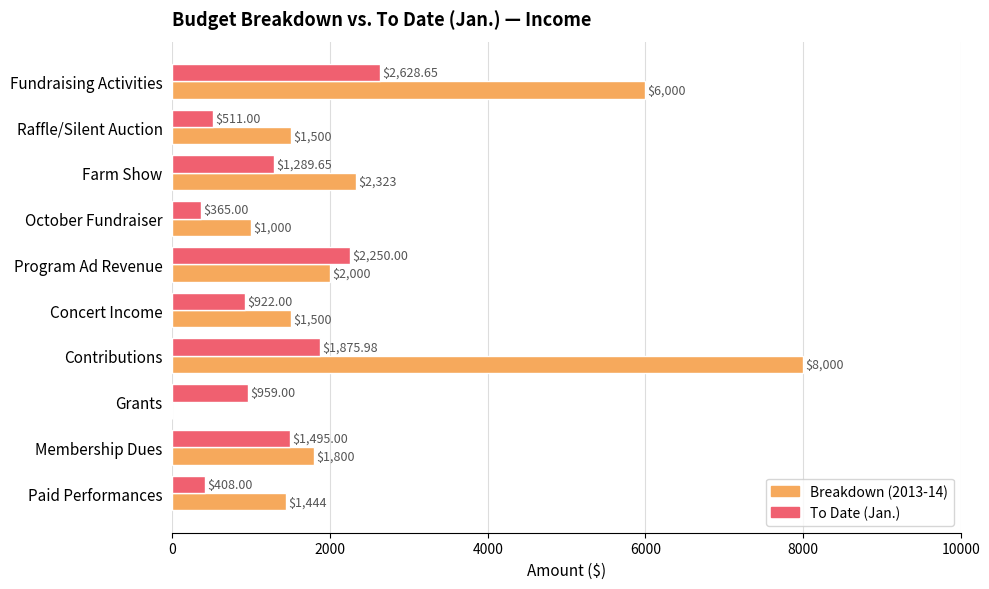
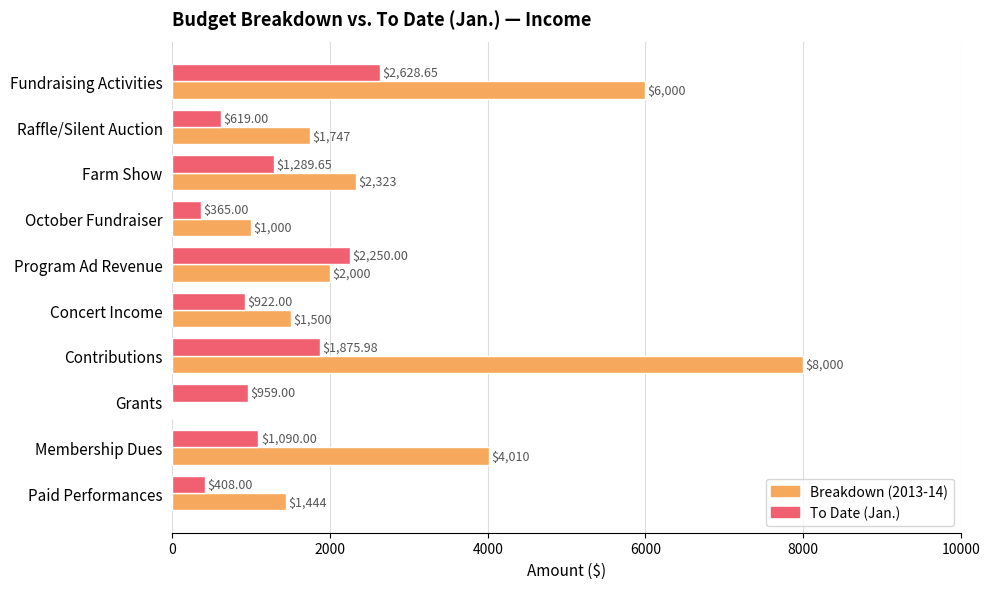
  {
    "Breakdown (2013-14)": {
      "Fundraising Activities": "$6,000",
-     "Raffle/Silent Auction": "$1,500",
+     "Raffle/Silent Auction": "$1,747",
      "Farm Show": "$2,323",
      "October Fundraiser": "$1,000",
      "Program Ad Revenue": "$2,000",
      "Concert Income": "$1,500",
      "Contributions": "$8,000",
-     "Membership Dues": "$1,800",
+     "Membership Dues": "$4,010",
      "Paid Performances": "$1,444"
    },
    "To Date (Jan.)": {
      "Fundraising Activities": "$2,628.65",
-     "Raffle/Silent Auction": "$511.00",
+     "Raffle/Silent Auction": "$619.00",
      "Farm Show": "$1,289.65",
      "October Fundraiser": "$365.00",
      "Program Ad Revenue": "$2,250.00",
      "Concert Income": "$922.00",
      "Contributions": "$1,875.98",
      "Grants": "$959.00",
-     "Membership Dues": "$1,495.00",
+     "Membership Dues": "$1,090.00",
      "Paid Performances": "$408.00"
    }
  }
